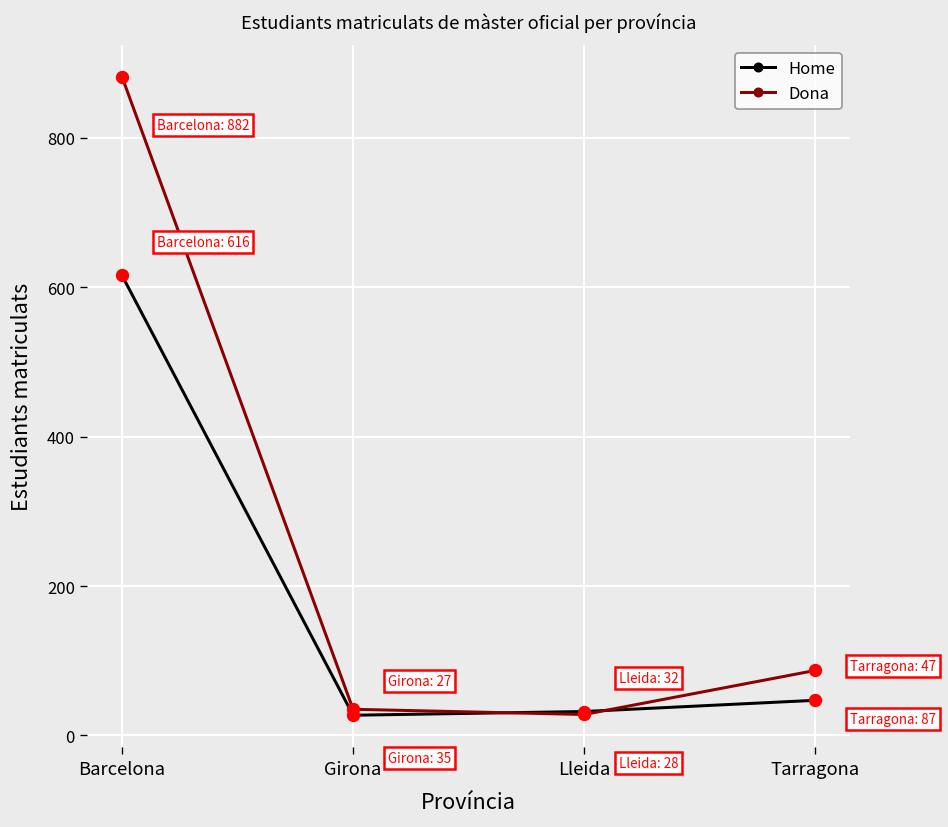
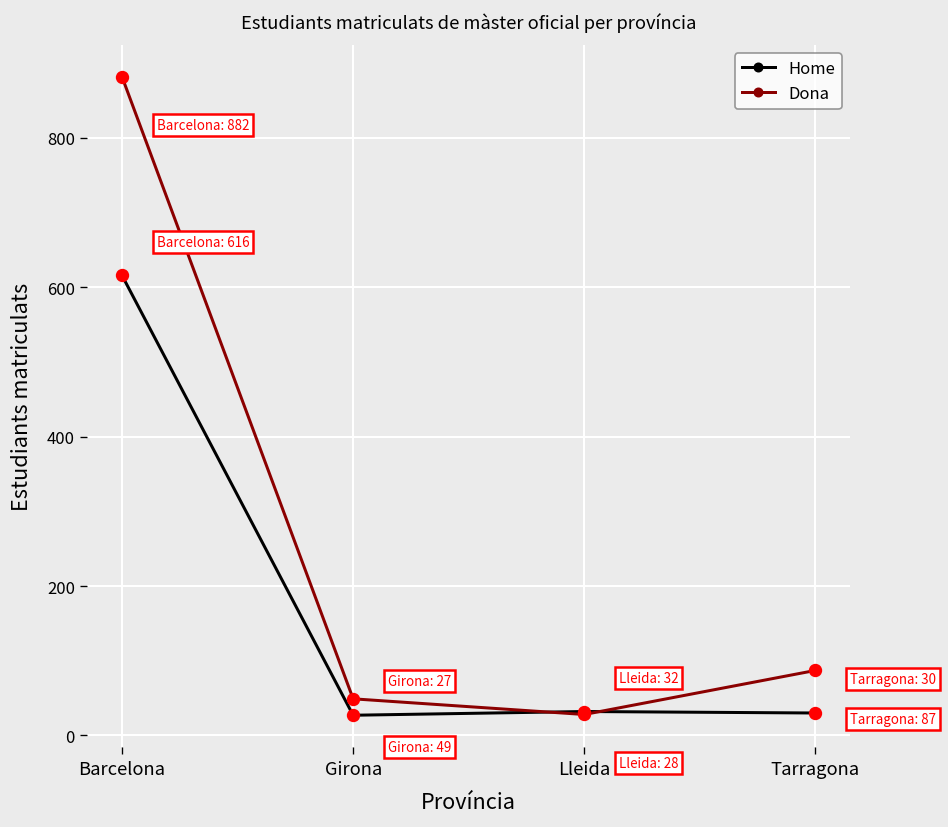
  {
    "Home": {
-     "Tarragona": 47
+     "Tarragona": 30
    },
    "Dona": {
-     "Girona": 35
+     "Girona": 49
    }
  }
